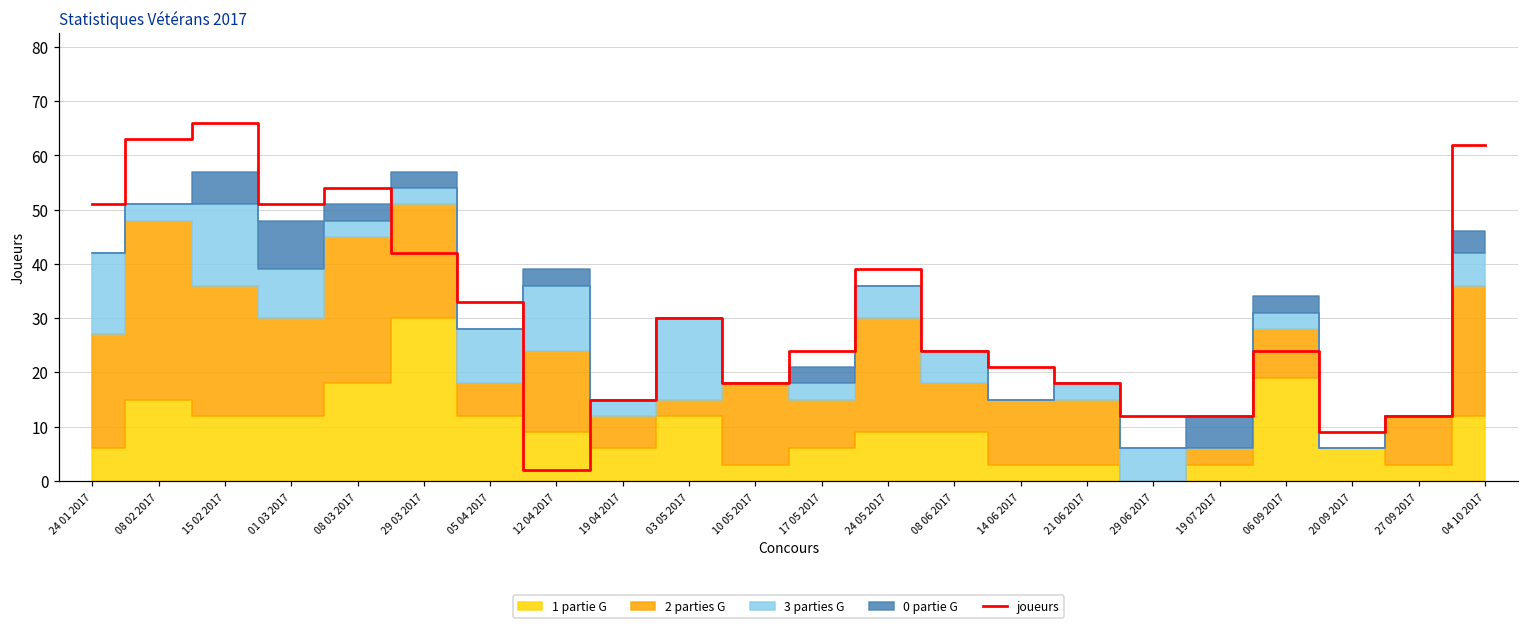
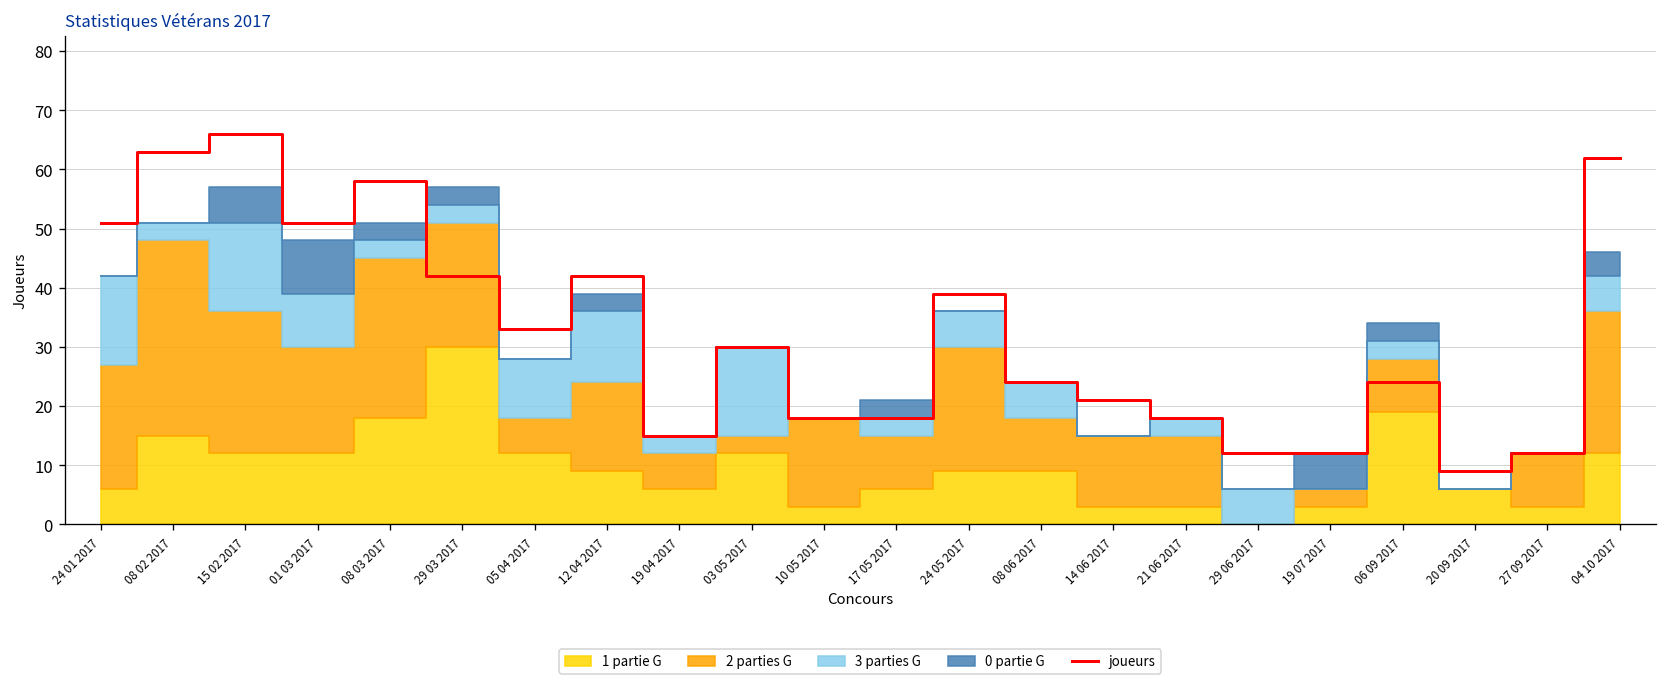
  {
    "joueurs": {
      "24 01 2017": 51,
      "08 02 2017": 63,
      "15 02 2017": 66,
      "01 03 2017": 51,
-     "08 03 2017": 54,
+     "08 03 2017": 58,
      "29 03 2017": 42,
      "05 04 2017": 33,
-     "12 04 2017": 2,
+     "12 04 2017": 42,
      "19 04 2017": 15,
      "03 05 2017": 30,
      "10 05 2017": 18,
-     "17 05 2017": 24,
+     "17 05 2017": 18,
      "24 05 2017": 39,
      "08 06 2017": 24,
      "14 06 2017": 21,
      "21 06 2017": 18,
      "29 06 2017": 12,
      "19 07 2017": 12,
      "06 09 2017": 24,
      "20 09 2017": 9,
      "27 09 2017": 12,
      "04 10 2017": 62
    }
  }
